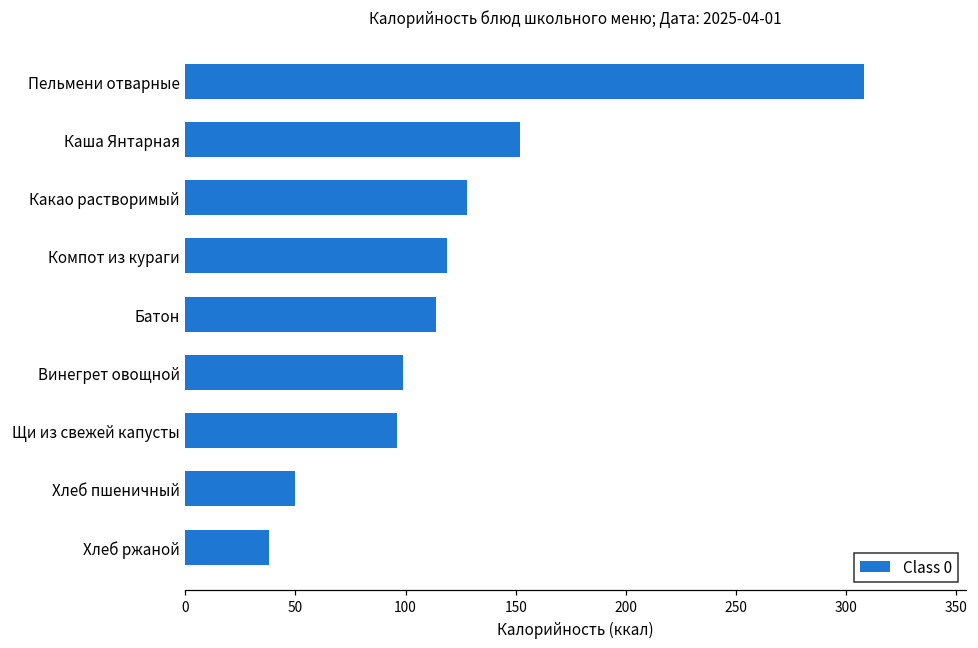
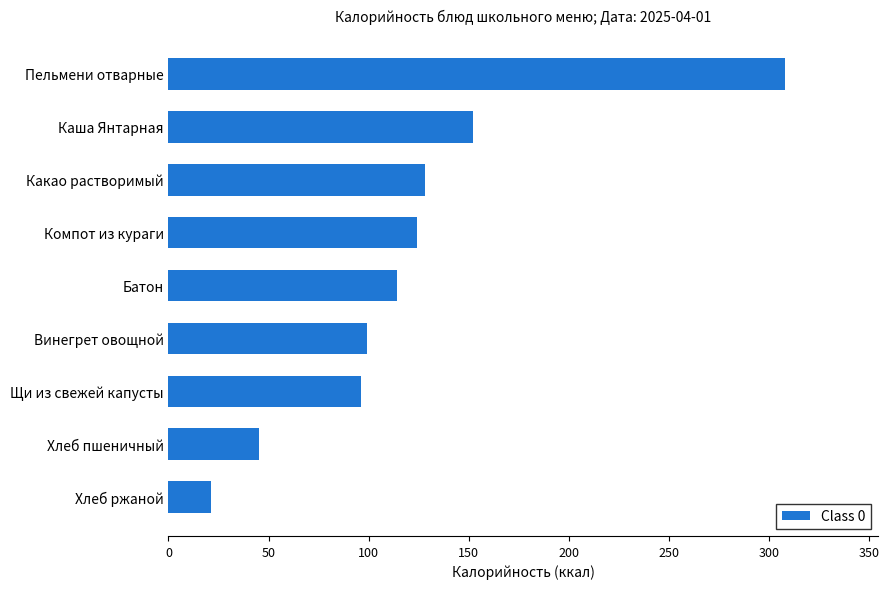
  {
    "Пельмени отварные": 308,
    "Каша Янтарная": 152,
    "Какао растворимый": 128,
-   "Компот из кураги": 119,
+   "Компот из кураги": 124,
    "Батон": 114,
    "Винегрет овощной": 99,
    "Щи из свежей капусты": 96,
-   "Хлеб пшеничный": 50,
-   "Хлеб ржаной": 38
+   "Хлеб пшеничный": 45,
+   "Хлеб ржаной": 21
  }
